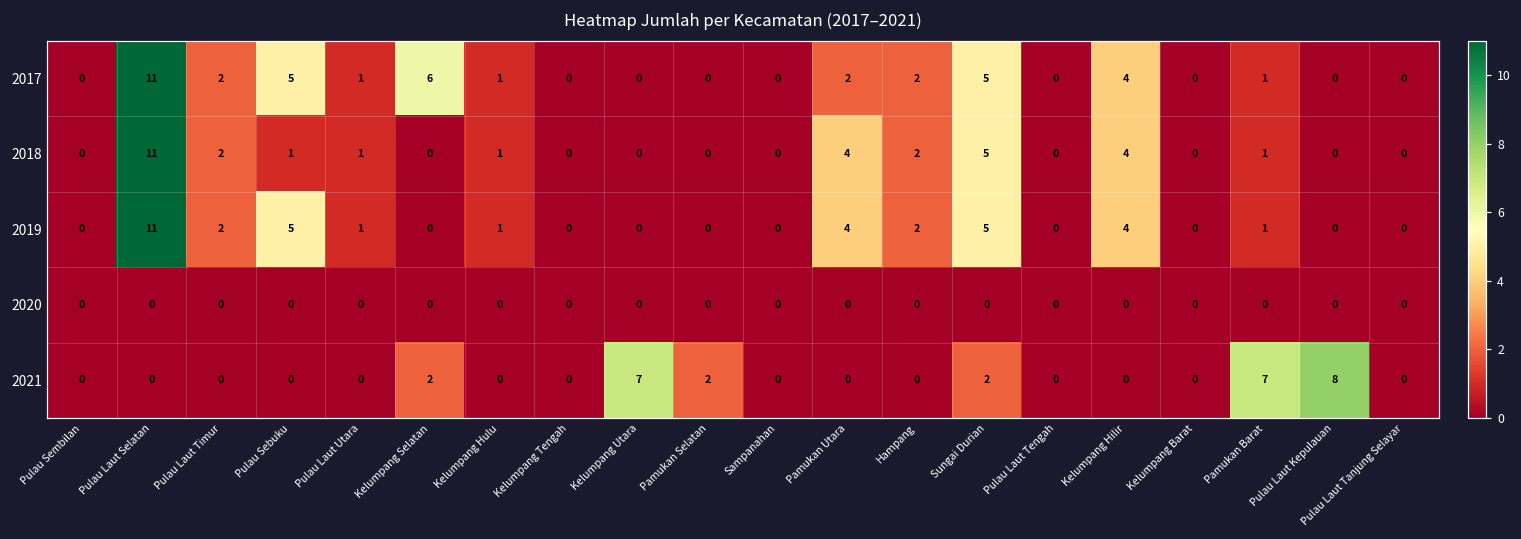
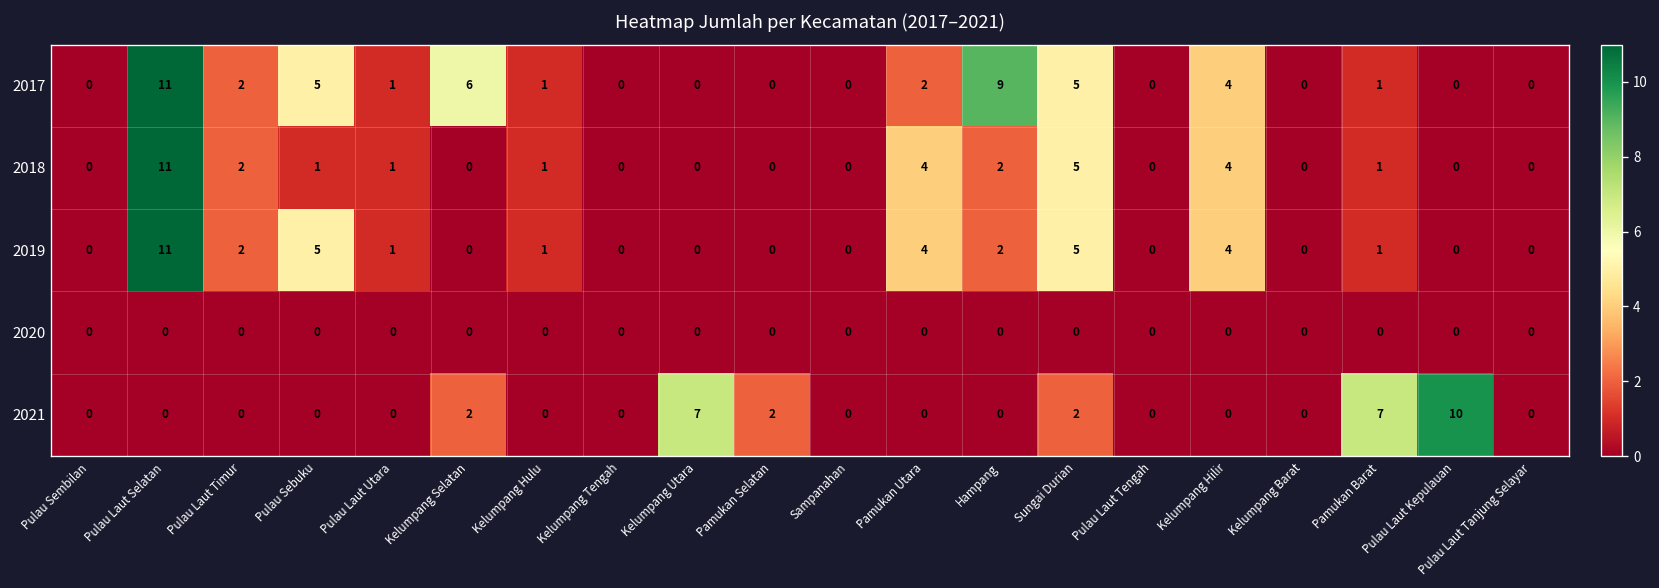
  {
    "2017": {
      "Pulau Sembilan": 0,
      "Pulau Laut Selatan": 11,
      "Pulau Laut Timur": 2,
      "Pulau Sebuku": 5,
      "Pulau Laut Utara": 1,
      "Kelumpang Selatan": 6,
      "Kelumpang Hulu": 1,
      "Kelumpang Tengah": 0,
      "Kelumpang Utara": 0,
      "Pamukan Selatan": 0,
      "Sampanahan": 0,
      "Pamukan Utara": 2,
-     "Hampang": 2,
+     "Hampang": 9,
      "Sungai Durian": 5,
      "Pulau Laut Tengah": 0,
      "Kelumpang Hilir": 4,
      "Kelumpang Barat": 0,
      "Pamukan Barat": 1,
      "Pulau Laut Kepulauan": 0,
      "Pulau Laut Tanjung Selayar": 0
    },
    "2018": {
      "Pulau Sembilan": 0,
      "Pulau Laut Selatan": 11,
      "Pulau Laut Timur": 2,
      "Pulau Sebuku": 1,
      "Pulau Laut Utara": 1,
      "Kelumpang Selatan": 0,
      "Kelumpang Hulu": 1,
      "Kelumpang Tengah": 0,
      "Kelumpang Utara": 0,
      "Pamukan Selatan": 0,
      "Sampanahan": 0,
      "Pamukan Utara": 4,
      "Hampang": 2,
      "Sungai Durian": 5,
      "Pulau Laut Tengah": 0,
      "Kelumpang Hilir": 4,
      "Kelumpang Barat": 0,
      "Pamukan Barat": 1,
      "Pulau Laut Kepulauan": 0,
      "Pulau Laut Tanjung Selayar": 0
    },
    "2019": {
      "Pulau Sembilan": 0,
      "Pulau Laut Selatan": 11,
      "Pulau Laut Timur": 2,
      "Pulau Sebuku": 5,
      "Pulau Laut Utara": 1,
      "Kelumpang Selatan": 0,
      "Kelumpang Hulu": 1,
      "Kelumpang Tengah": 0,
      "Kelumpang Utara": 0,
      "Pamukan Selatan": 0,
      "Sampanahan": 0,
      "Pamukan Utara": 4,
      "Hampang": 2,
      "Sungai Durian": 5,
      "Pulau Laut Tengah": 0,
      "Kelumpang Hilir": 4,
      "Kelumpang Barat": 0,
      "Pamukan Barat": 1,
      "Pulau Laut Kepulauan": 0,
      "Pulau Laut Tanjung Selayar": 0
    },
    "2020": {
      "Pulau Sembilan": 0,
      "Pulau Laut Selatan": 0,
      "Pulau Laut Timur": 0,
      "Pulau Sebuku": 0,
      "Pulau Laut Utara": 0,
      "Kelumpang Selatan": 0,
      "Kelumpang Hulu": 0,
      "Kelumpang Tengah": 0,
      "Kelumpang Utara": 0,
      "Pamukan Selatan": 0,
      "Sampanahan": 0,
      "Pamukan Utara": 0,
      "Hampang": 0,
      "Sungai Durian": 0,
      "Pulau Laut Tengah": 0,
      "Kelumpang Hilir": 0,
      "Kelumpang Barat": 0,
      "Pamukan Barat": 0,
      "Pulau Laut Kepulauan": 0,
      "Pulau Laut Tanjung Selayar": 0
    },
    "2021": {
      "Pulau Sembilan": 0,
      "Pulau Laut Selatan": 0,
      "Pulau Laut Timur": 0,
      "Pulau Sebuku": 0,
      "Pulau Laut Utara": 0,
      "Kelumpang Selatan": 2,
      "Kelumpang Hulu": 0,
      "Kelumpang Tengah": 0,
      "Kelumpang Utara": 7,
      "Pamukan Selatan": 2,
      "Sampanahan": 0,
      "Pamukan Utara": 0,
      "Hampang": 0,
      "Sungai Durian": 2,
      "Pulau Laut Tengah": 0,
      "Kelumpang Hilir": 0,
      "Kelumpang Barat": 0,
      "Pamukan Barat": 7,
-     "Pulau Laut Kepulauan": 8,
+     "Pulau Laut Kepulauan": 10,
      "Pulau Laut Tanjung Selayar": 0
    }
  }
